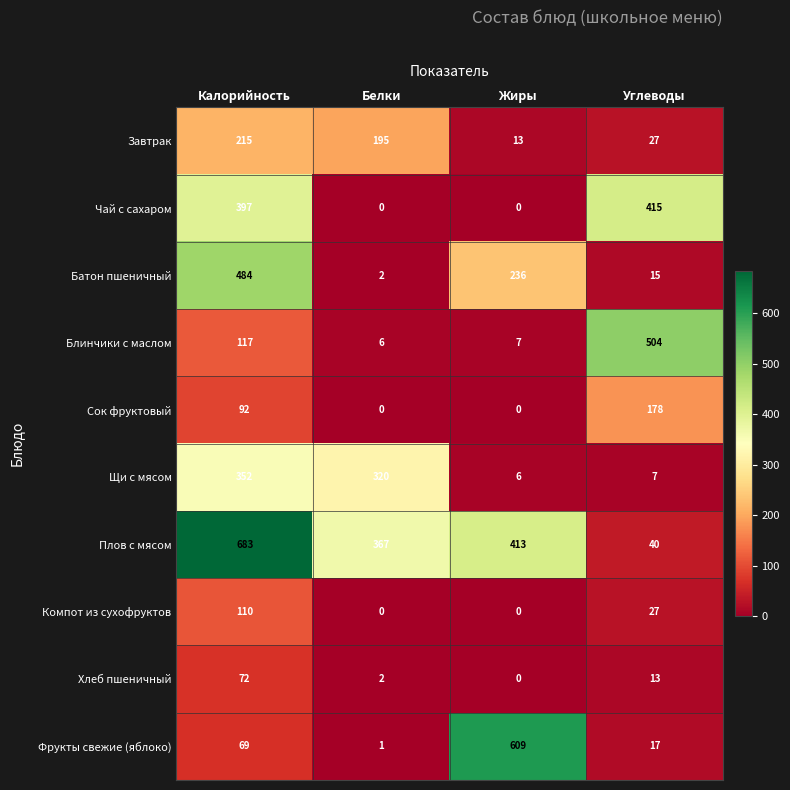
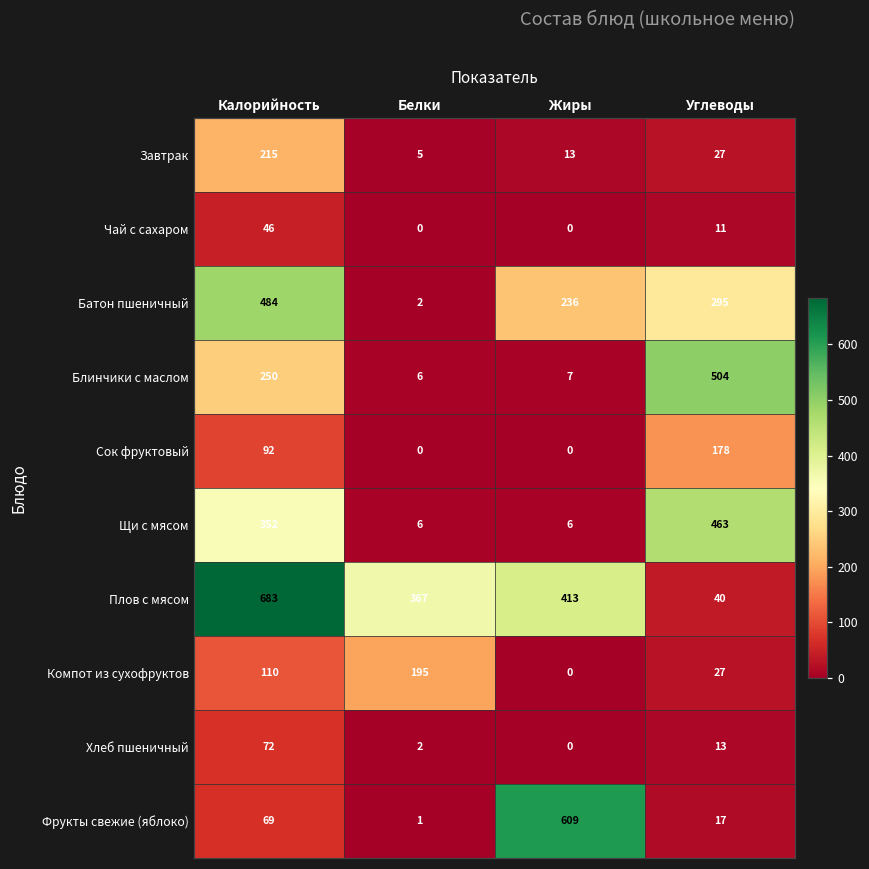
  {
    "Завтрак": {
      "Калорийность": 215,
-     "Белки": 195,
+     "Белки": 5,
      "Жиры": 13,
      "Углеводы": 27
    },
    "Чай с сахаром": {
-     "Калорийность": 397,
+     "Калорийность": 46,
      "Белки": 0,
      "Жиры": 0,
-     "Углеводы": 415
+     "Углеводы": 11
    },
    "Батон пшеничный": {
      "Калорийность": 484,
      "Белки": 2,
      "Жиры": 236,
-     "Углеводы": 15
+     "Углеводы": 295
    },
    "Блинчики с маслом": {
-     "Калорийность": 117,
+     "Калорийность": 250,
      "Белки": 6,
      "Жиры": 7,
      "Углеводы": 504
    },
    "Сок фруктовый": {
      "Калорийность": 92,
      "Белки": 0,
      "Жиры": 0,
      "Углеводы": 178
    },
    "Щи с мясом": {
      "Калорийность": 352,
-     "Белки": 320,
+     "Белки": 6,
      "Жиры": 6,
-     "Углеводы": 7
+     "Углеводы": 463
    },
    "Плов с мясом": {
      "Калорийность": 683,
      "Белки": 367,
      "Жиры": 413,
      "Углеводы": 40
    },
    "Компот из сухофруктов": {
      "Калорийность": 110,
-     "Белки": 0,
+     "Белки": 195,
      "Жиры": 0,
      "Углеводы": 27
    },
    "Хлеб пшеничный": {
      "Калорийность": 72,
      "Белки": 2,
      "Жиры": 0,
      "Углеводы": 13
    },
    "Фрукты свежие (яблоко)": {
      "Калорийность": 69,
      "Белки": 1,
      "Жиры": 609,
      "Углеводы": 17
    }
  }
